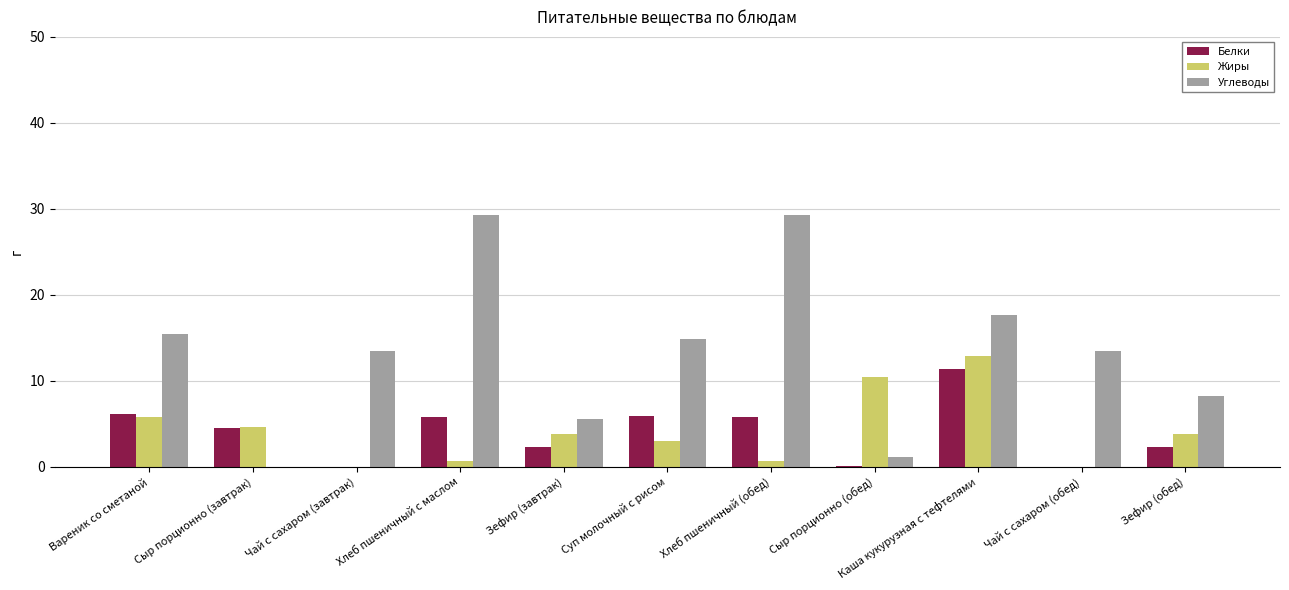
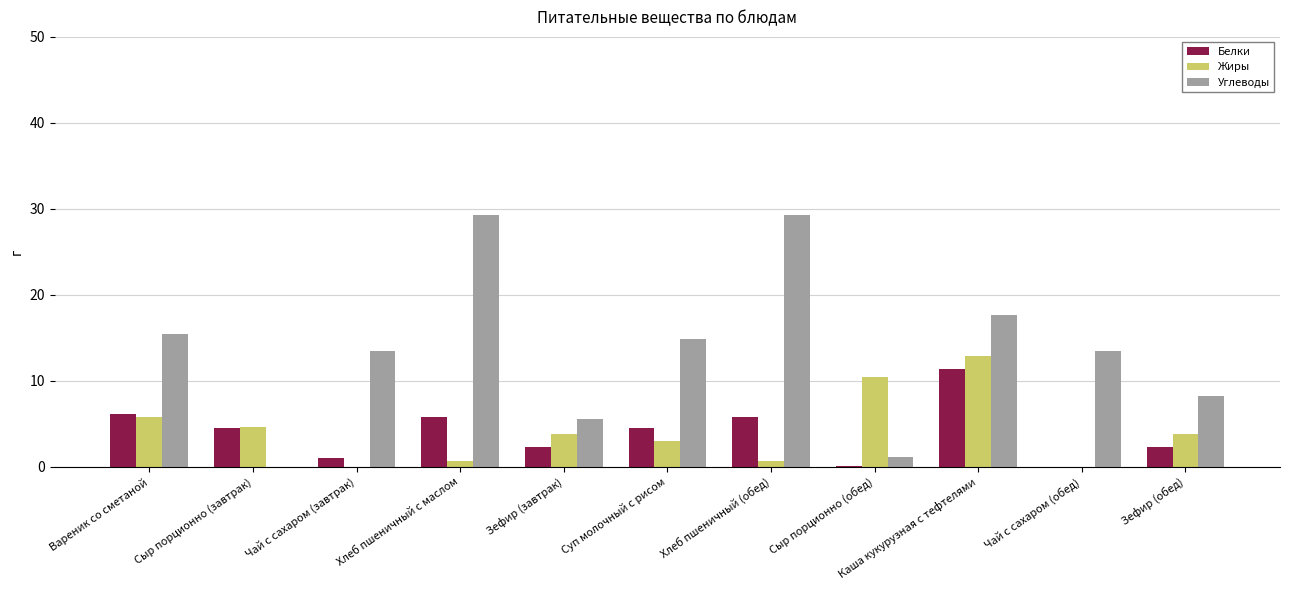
  {
    "Белки": {
      "Вареник со сметаной": 6,
      "Сыр порционно (завтрак)": 5,
-     "Чай с сахаром (завтрак)": 0,
+     "Чай с сахаром (завтрак)": 1,
      "Хлеб пшеничный с маслом": 6,
      "Зефир (завтрак)": 2,
-     "Суп молочный с рисом": 6,
+     "Суп молочный с рисом": 5,
      "Хлеб пшеничный (обед)": 6,
      "Каша кукурузная с тефтелями": 11,
      "Чай с сахаром (обед)": 0,
      "Зефир (обед)": 2
    },
    "Жиры": {
      "Вареник со сметаной": 6,
      "Сыр порционно (завтрак)": 5,
      "Чай с сахаром (завтрак)": 0,
      "Хлеб пшеничный с маслом": 1,
      "Зефир (завтрак)": 4,
      "Суп молочный с рисом": 3,
      "Хлеб пшеничный (обед)": 1,
      "Сыр порционно (обед)": 10,
      "Каша кукурузная с тефтелями": 13,
      "Чай с сахаром (обед)": 0,
      "Зефир (обед)": 4
    },
    "Углеводы": {
      "Вареник со сметаной": 15,
      "Сыр порционно (завтрак)": 0,
      "Чай с сахаром (завтрак)": 13,
      "Хлеб пшеничный с маслом": 29,
      "Зефир (завтрак)": 6,
      "Суп молочный с рисом": 15,
      "Хлеб пшеничный (обед)": 29,
      "Сыр порционно (обед)": 1,
      "Каша кукурузная с тефтелями": 18,
      "Чай с сахаром (обед)": 13,
      "Зефир (обед)": 8
    }
  }
